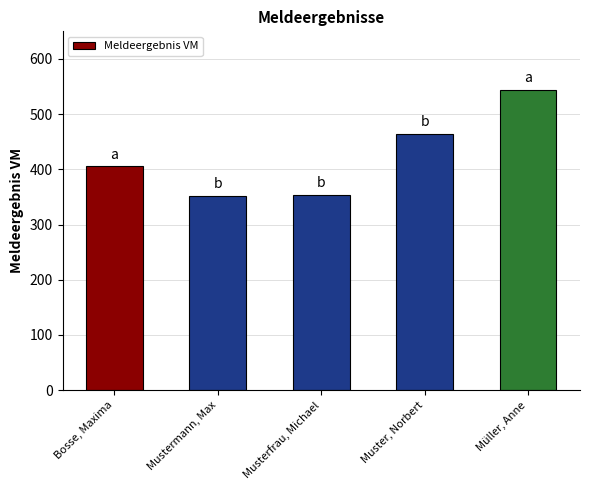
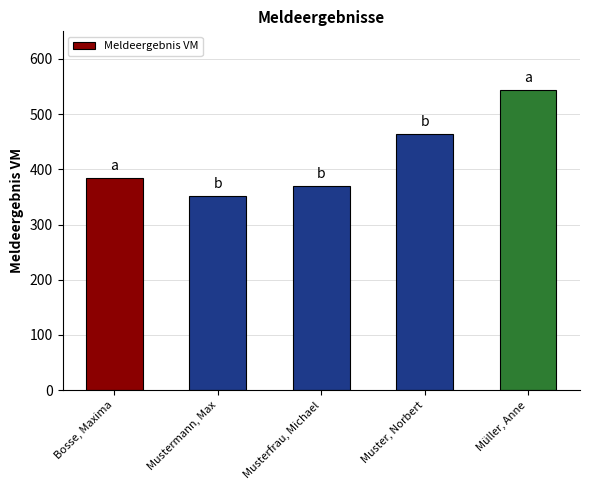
  {
-   "Bosse, Maxima": 410,
+   "Bosse, Maxima": 390,
    "Mustermann, Max": 350,
-   "Musterfrau, Michael": 350,
+   "Musterfrau, Michael": 370,
    "Muster, Norbert": 460,
    "Müller, Anne": 540
  }
